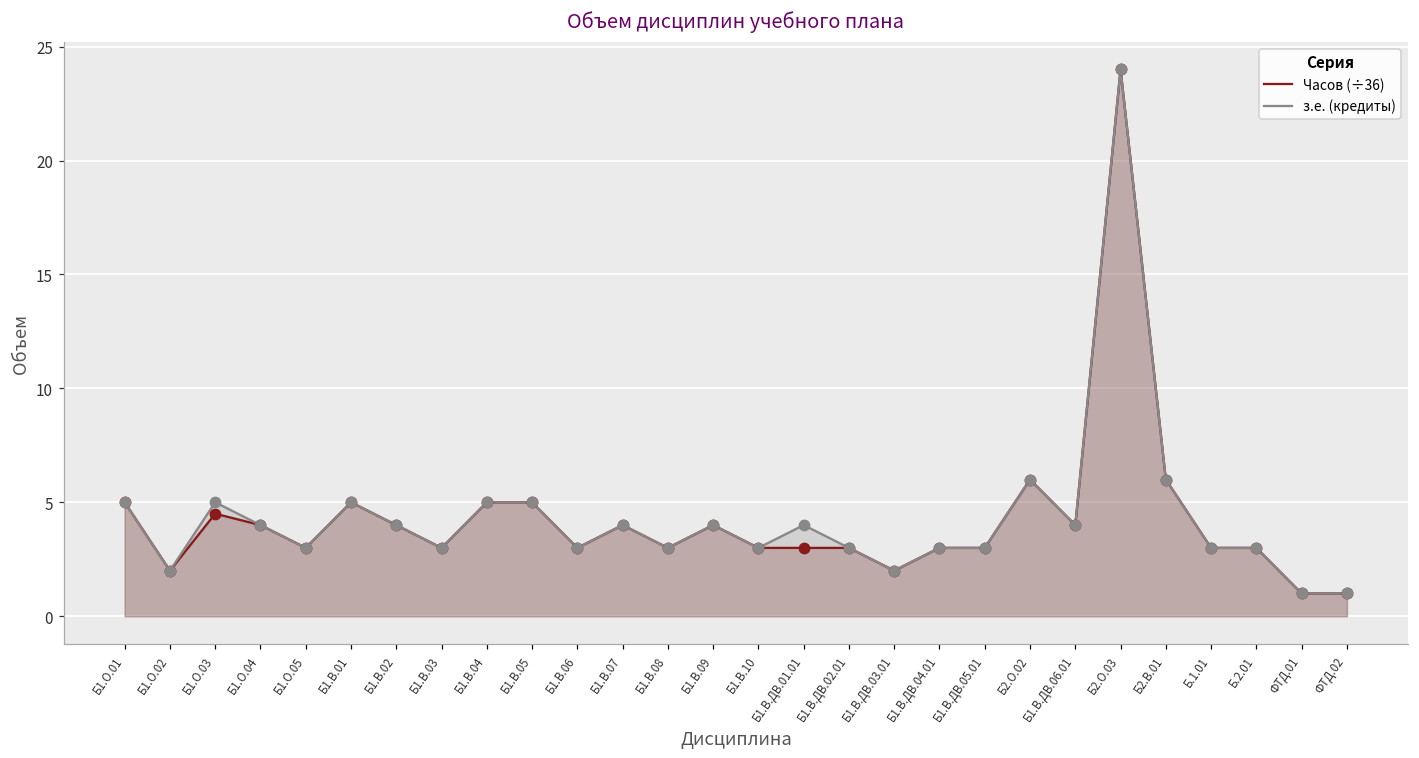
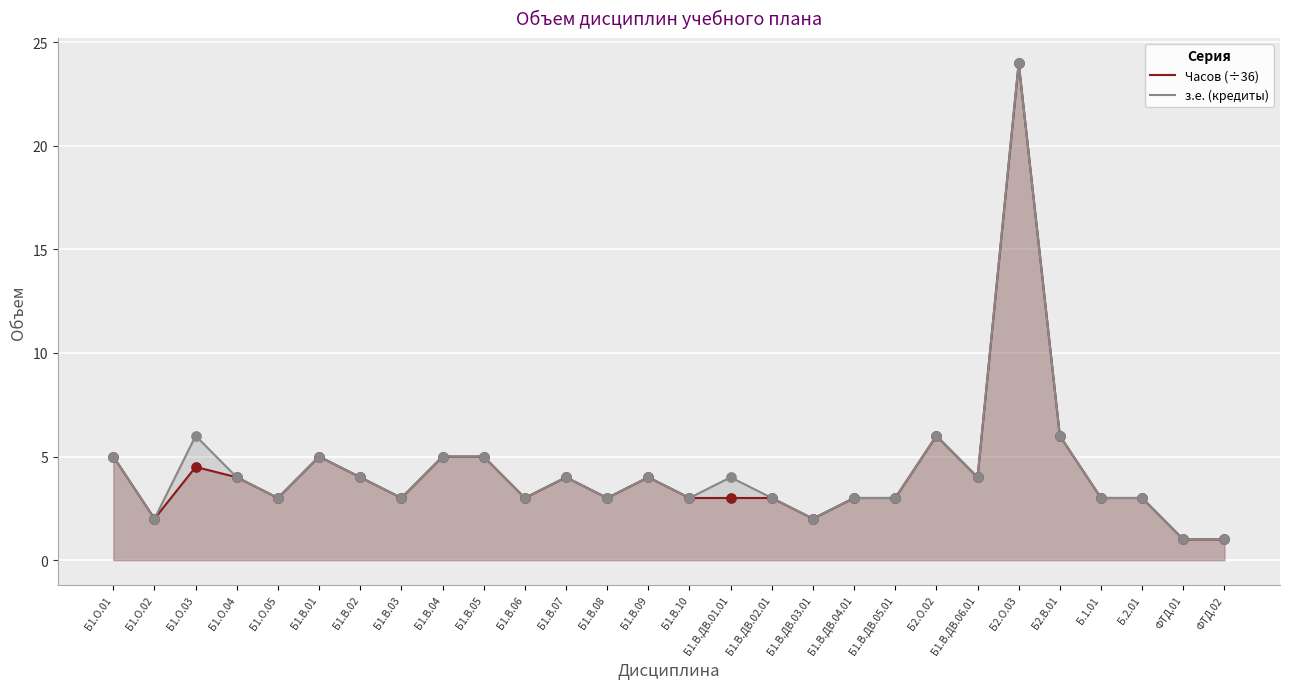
  {
    "Часов (÷36)": {
      "Б1.О.03": 4.5,
      "Б1.В.ДВ.01.01": 3
    },
    "з.е. (кредиты)": {
-     "Б1.О.03": 5,
+     "Б1.О.03": 6,
      "Б1.В.ДВ.01.01": 4
    }
  }
